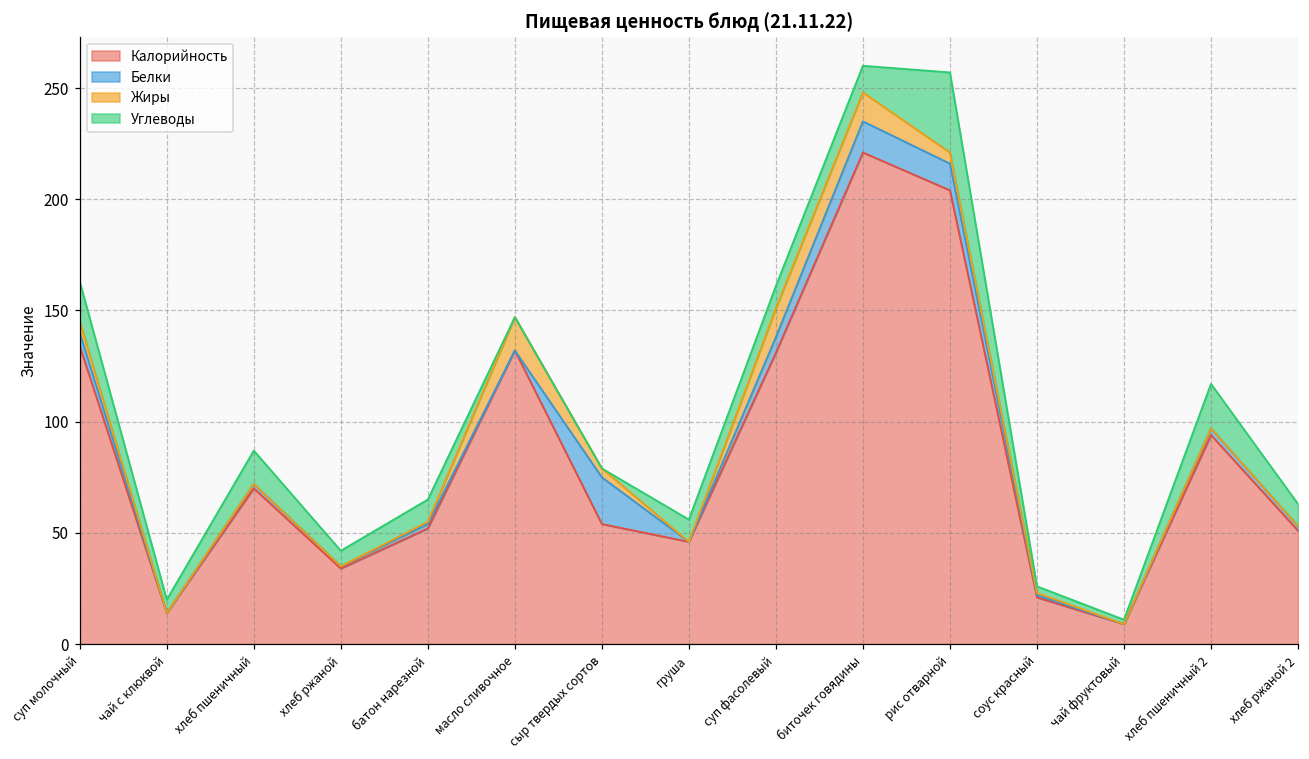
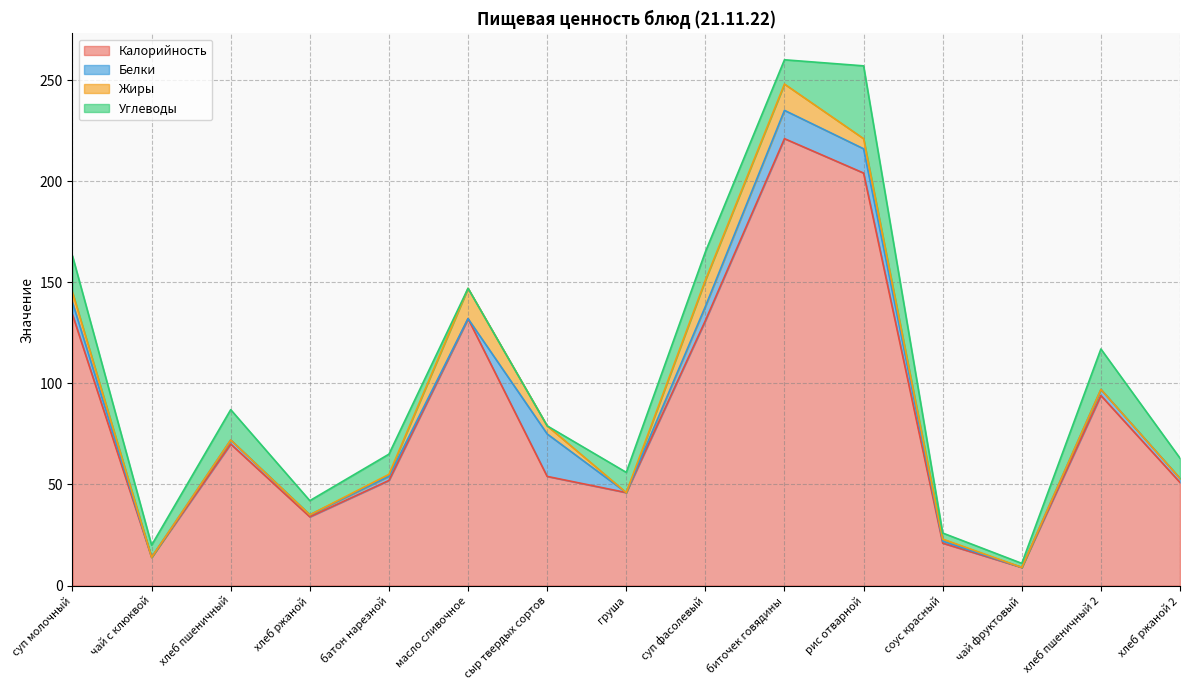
  {
    "Калорийность": {
      "суп молочный": 134,
      "хлеб пшеничный": 70,
      "батон нарезной": 52,
      "сыр твердых сортов": 54,
      "суп фасолевый": 131,
      "биточек говядины": 221,
      "рис отварной": 204,
      "хлеб пшеничный 2": 94,
      "хлеб ржаной 2": 51
    },
    "Белки": {
      "суп молочный": 6,
      "сыр твердых сортов": 21,
      "суп фасолевый": 7,
      "биточек говядины": 14,
      "рис отварной": 12
    },
    "Жиры": {
      "суп молочный": 5,
      "суп фасолевый": 13,
      "биточек говядины": 13,
      "рис отварной": 5
    },
    "Углеводы": {
      "суп молочный": 18,
      "чай с клюквой": 6,
      "хлеб пшеничный": 15,
      "хлеб ржаной": 7,
      "батон нарезной": 10,
      "груша": 10,
-     "суп фасолевый": 10,
+     "суп фасолевый": 14,
      "биточек говядины": 12,
      "рис отварной": 36,
      "соус красный": 3,
      "чай фруктовый": 2,
      "хлеб пшеничный 2": 20,
      "хлеб ржаной 2": 10
    }
  }
